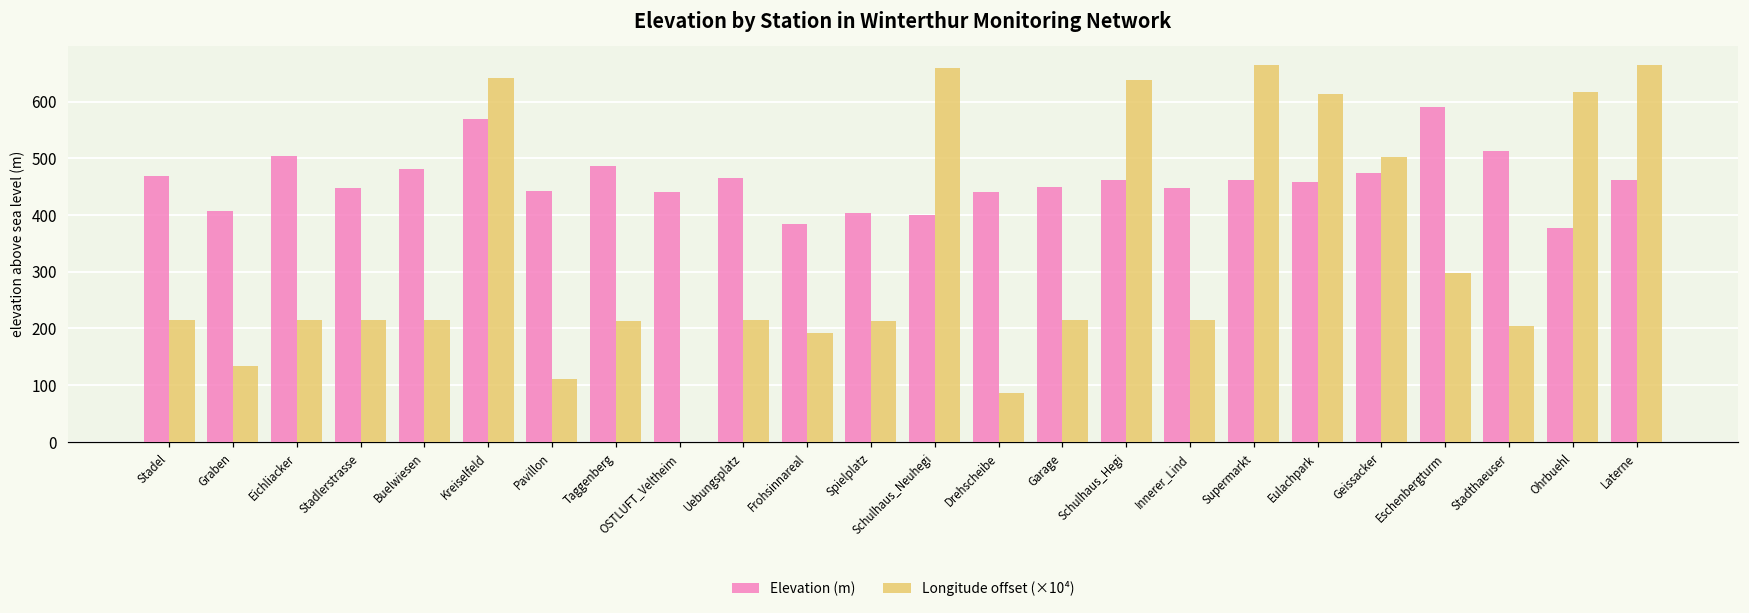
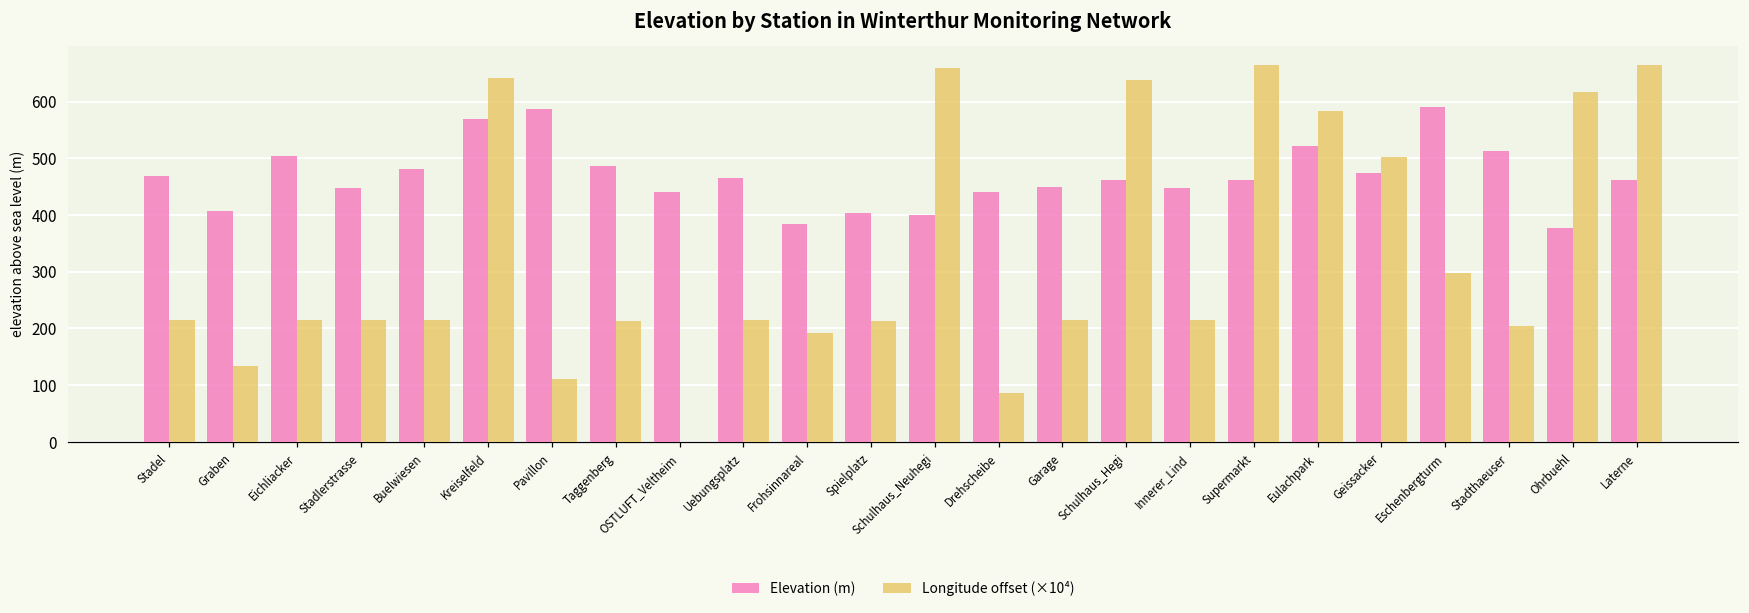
  {
    "Elevation (m)": {
      "Stadel": 470,
      "Graben": 410,
      "Eichliacker": 500,
      "Stadlerstrasse": 450,
      "Buelwiesen": 480,
      "Kreiselfeld": 570,
-     "Pavillon": 440,
+     "Pavillon": 590,
      "Taggenberg": 490,
      "OSTLUFT_Veltheim": 440,
      "Uebungsplatz": 470,
      "Frohsinnareal": 380,
      "Spielplatz": 400,
      "Schulhaus_Neuhegi": 400,
      "Drehscheibe": 440,
      "Garage": 450,
      "Schulhaus_Hegi": 460,
      "Innerer_Lind": 450,
      "Supermarkt": 460,
-     "Eulachpark": 460,
+     "Eulachpark": 520,
      "Geissacker": 470,
      "Eschenbergturm": 590,
      "Stadthaeuser": 510,
      "Ohrbuehl": 380,
      "Laterne": 460
    },
    "Longitude offset (×10⁴)": {
      "Stadel": 210,
      "Graben": 130,
      "Eichliacker": 210,
      "Stadlerstrasse": 210,
      "Buelwiesen": 210,
      "Kreiselfeld": 640,
      "Pavillon": 110,
      "Taggenberg": 210,
      "OSTLUFT_Veltheim": 0,
      "Uebungsplatz": 210,
      "Frohsinnareal": 190,
      "Spielplatz": 210,
      "Schulhaus_Neuhegi": 660,
      "Drehscheibe": 90,
      "Garage": 210,
      "Schulhaus_Hegi": 640,
      "Innerer_Lind": 210,
      "Supermarkt": 660,
-     "Eulachpark": 610,
+     "Eulachpark": 580,
      "Geissacker": 500,
      "Eschenbergturm": 300,
      "Stadthaeuser": 200,
      "Ohrbuehl": 620,
      "Laterne": 670
    }
  }
